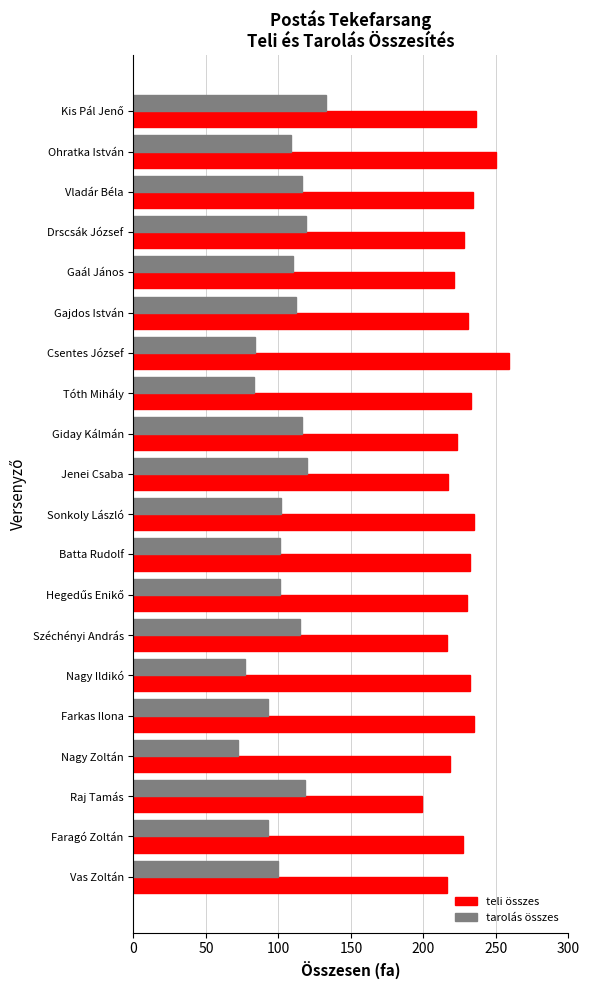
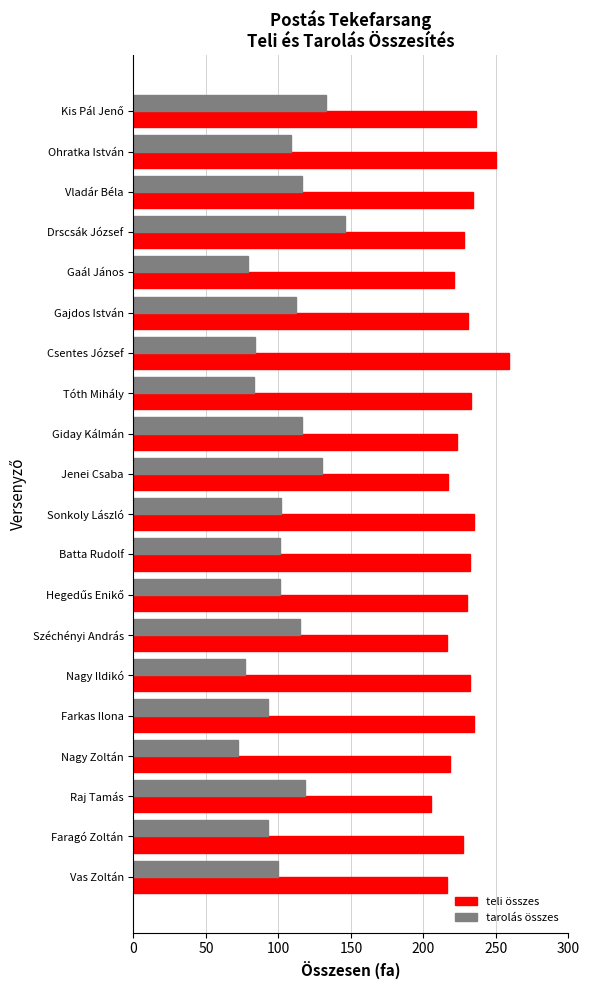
  {
    "teli összes": {
      "Kis Pál Jenő": 236,
      "Ohratka István": 250,
      "Vladár Béla": 234,
      "Drscsák József": 228,
      "Gaál János": 221,
      "Gajdos István": 231,
      "Csentes József": 259,
      "Tóth Mihály": 233,
      "Giday Kálmán": 223,
      "Jenei Csaba": 217,
      "Sonkoly László": 235,
      "Batta Rudolf": 232,
      "Hegedűs Enikő": 230,
      "Széchényi András": 216,
      "Nagy Ildikó": 232,
      "Farkas Ilona": 235,
      "Nagy Zoltán": 218,
-     "Raj Tamás": 199,
+     "Raj Tamás": 205,
      "Faragó Zoltán": 227,
      "Vas Zoltán": 216
    },
    "tarolás összes": {
      "Kis Pál Jenő": 133,
      "Ohratka István": 109,
      "Vladár Béla": 116,
-     "Drscsák József": 119,
-     "Gaál János": 110,
+     "Drscsák József": 146,
+     "Gaál János": 79,
      "Gajdos István": 112,
      "Csentes József": 84,
      "Tóth Mihály": 83,
      "Giday Kálmán": 116,
-     "Jenei Csaba": 120,
+     "Jenei Csaba": 130,
      "Sonkoly László": 102,
      "Batta Rudolf": 101,
      "Hegedűs Enikő": 101,
      "Széchényi András": 115,
      "Nagy Ildikó": 77,
      "Farkas Ilona": 93,
      "Nagy Zoltán": 72,
      "Raj Tamás": 118,
      "Faragó Zoltán": 93,
      "Vas Zoltán": 100
    }
  }
